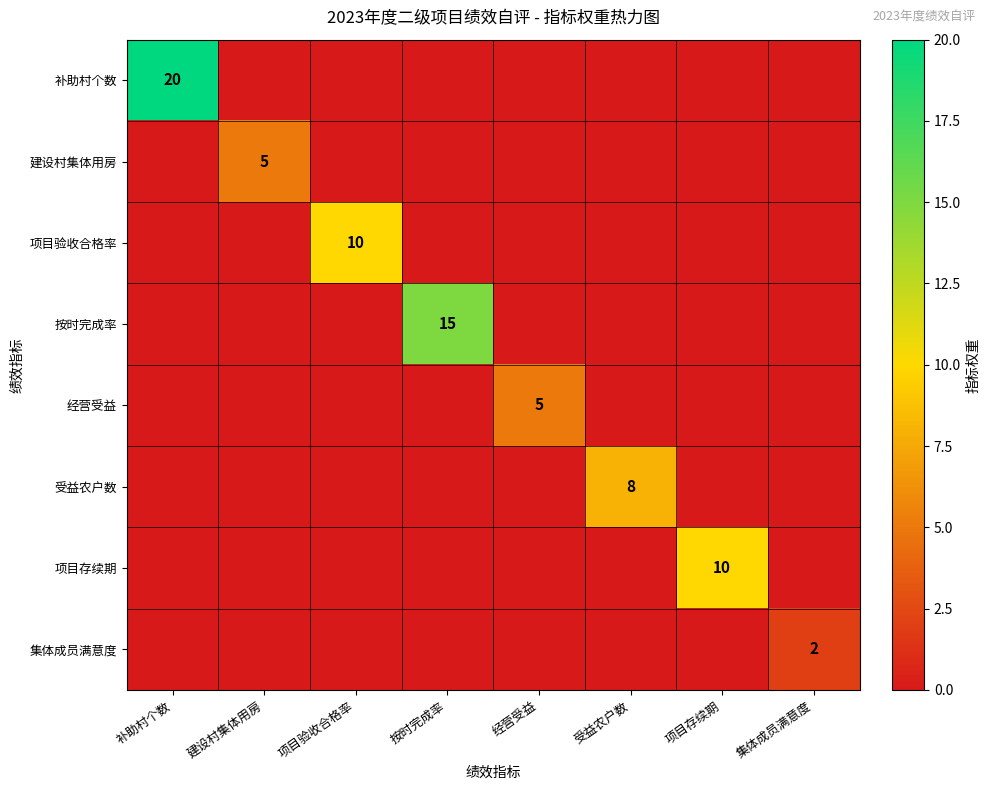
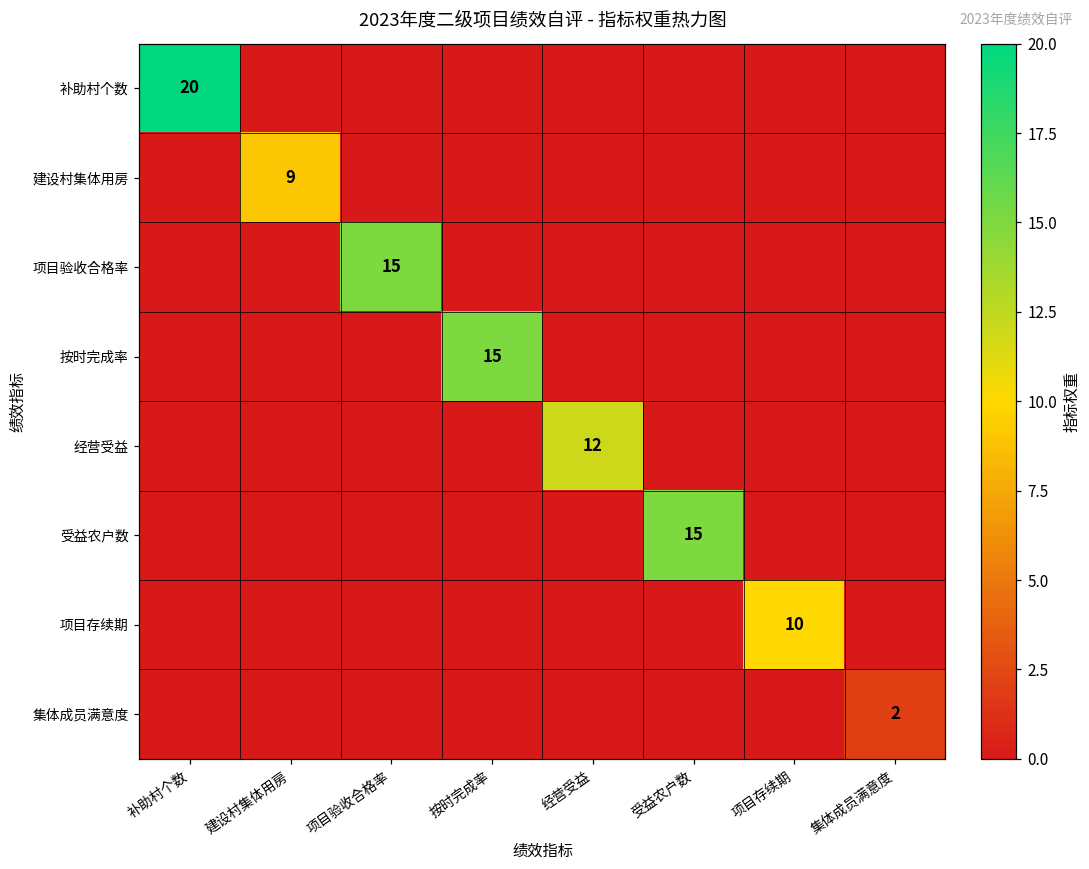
  {
    "补助村个数": {
      "补助村个数": 20
    },
    "建设村集体用房": {
-     "建设村集体用房": 5
+     "建设村集体用房": 9
    },
    "项目验收合格率": {
-     "项目验收合格率": 10
+     "项目验收合格率": 15
    },
    "按时完成率": {
      "按时完成率": 15
    },
    "经营受益": {
-     "经营受益": 5
+     "经营受益": 12
    },
    "受益农户数": {
-     "受益农户数": 8
+     "受益农户数": 15
    },
    "项目存续期": {
      "项目存续期": 10
    },
    "集体成员满意度": {
      "集体成员满意度": 2
    }
  }
